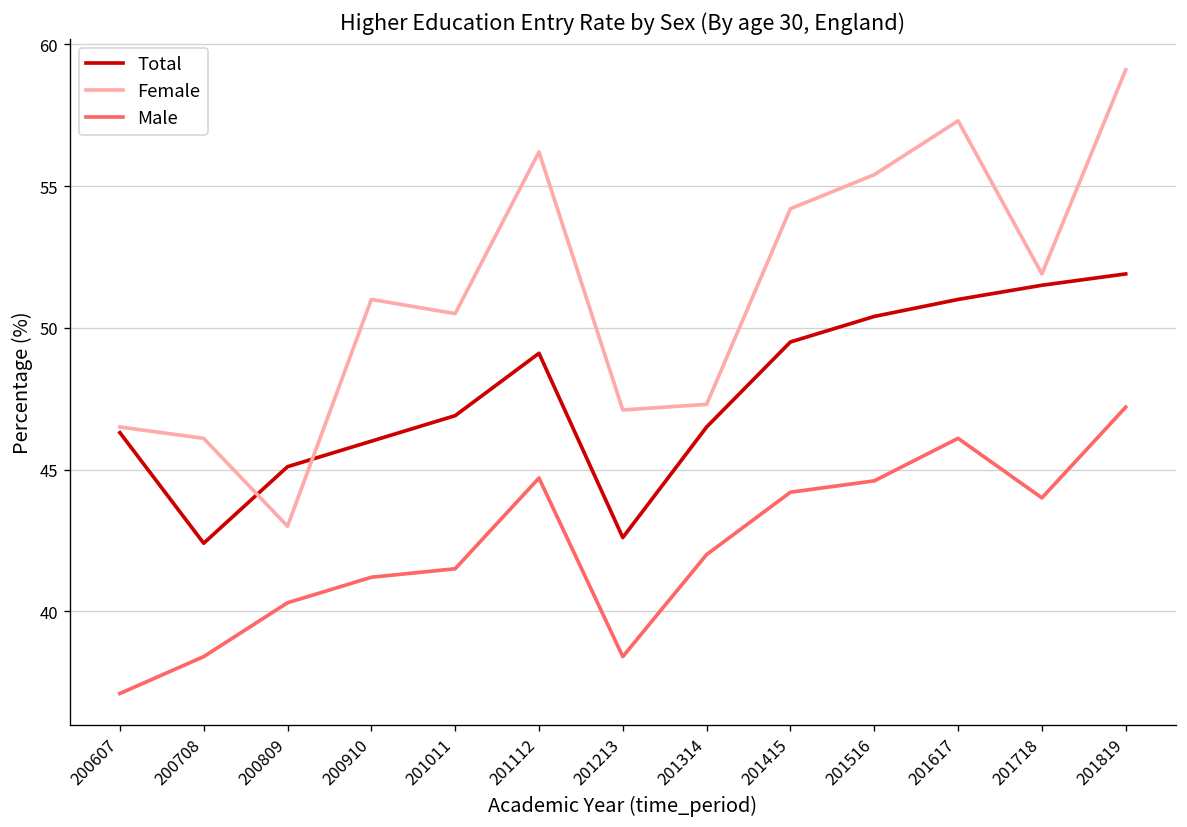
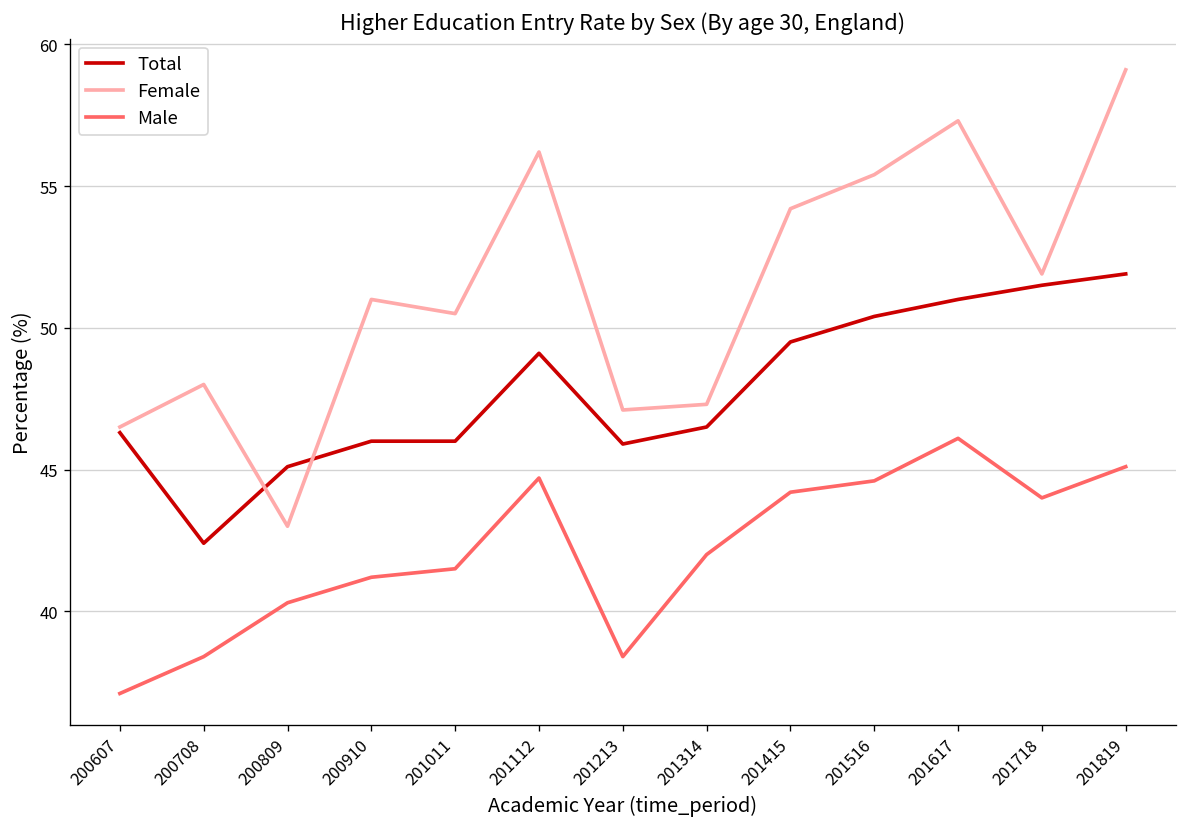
  {
    "Total": {
      "200607": 46.3,
      "200708": 42.4,
      "200809": 45.1,
      "200910": 46.0,
-     "201011": 46.9,
+     "201011": 46.0,
      "201112": 49.1,
-     "201213": 42.6,
+     "201213": 45.9,
      "201314": 46.5,
      "201415": 49.5,
      "201516": 50.4,
      "201617": 51.0,
      "201718": 51.5,
      "201819": 51.9
    },
    "Female": {
      "200607": 46.5,
-     "200708": 46.1,
+     "200708": 48.0,
      "200809": 43.0,
      "200910": 51.0,
      "201011": 50.5,
      "201112": 56.2,
      "201213": 47.1,
      "201314": 47.3,
      "201415": 54.2,
      "201516": 55.4,
      "201617": 57.3,
      "201718": 51.9,
      "201819": 59.1
    },
    "Male": {
      "200607": 37.1,
      "200708": 38.4,
      "200809": 40.3,
      "200910": 41.2,
      "201011": 41.5,
      "201112": 44.7,
      "201213": 38.4,
      "201314": 42.0,
      "201415": 44.2,
      "201516": 44.6,
      "201617": 46.1,
      "201718": 44.0,
-     "201819": 47.2
+     "201819": 45.1
    }
  }
